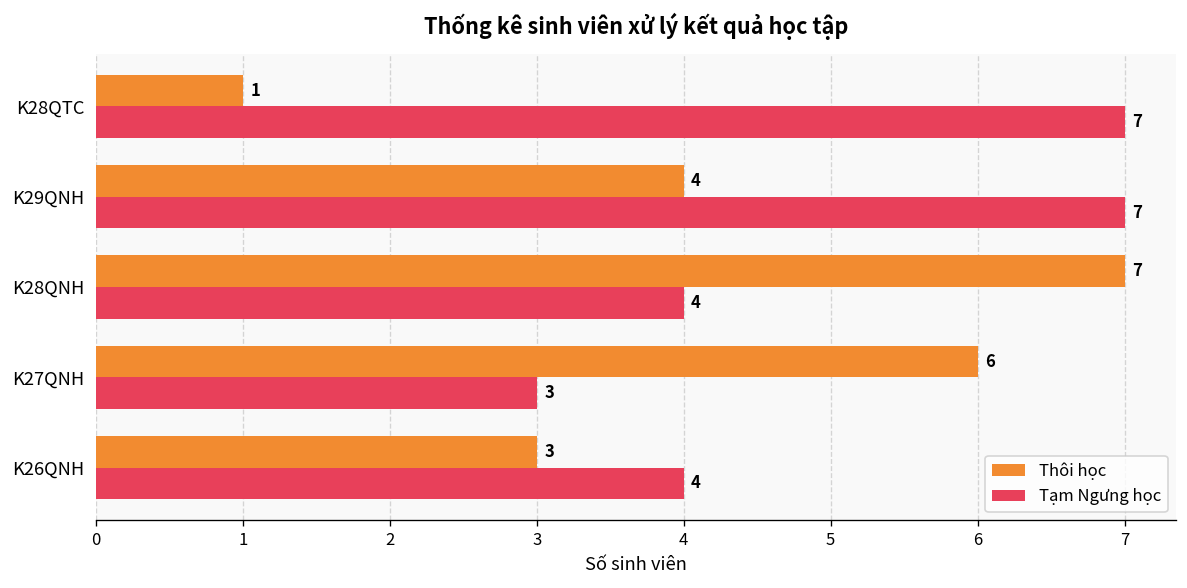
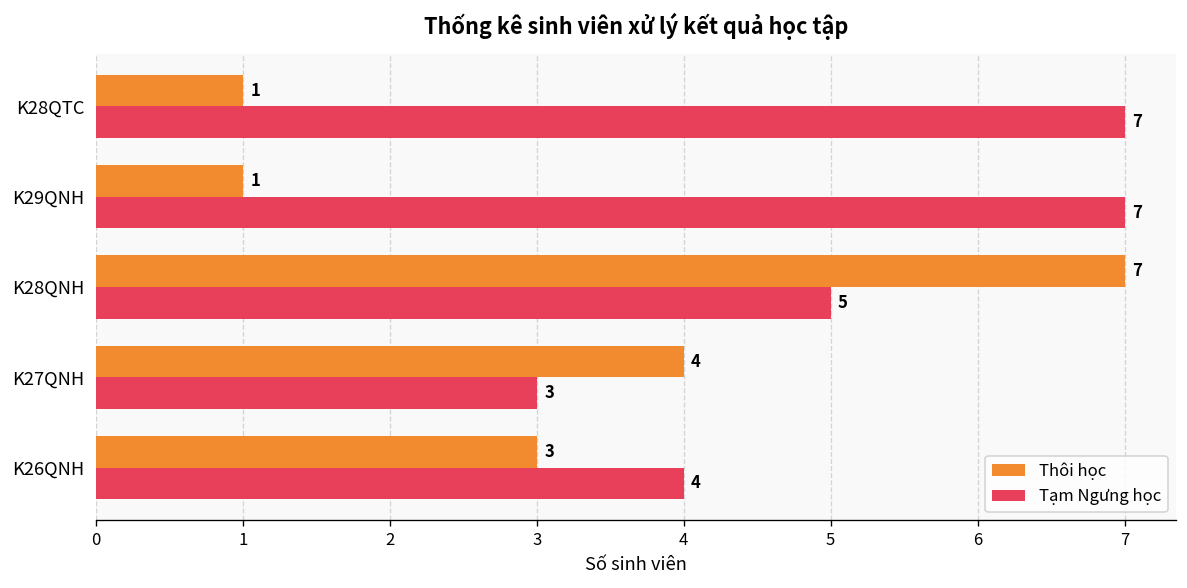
  {
    "Thôi học": {
      "K28QTC": 1,
-     "K29QNH": 4,
+     "K29QNH": 1,
      "K28QNH": 7,
-     "K27QNH": 6,
+     "K27QNH": 4,
      "K26QNH": 3
    },
    "Tạm Ngưng học": {
      "K28QTC": 7,
      "K29QNH": 7,
-     "K28QNH": 4,
+     "K28QNH": 5,
      "K27QNH": 3,
      "K26QNH": 4
    }
  }
